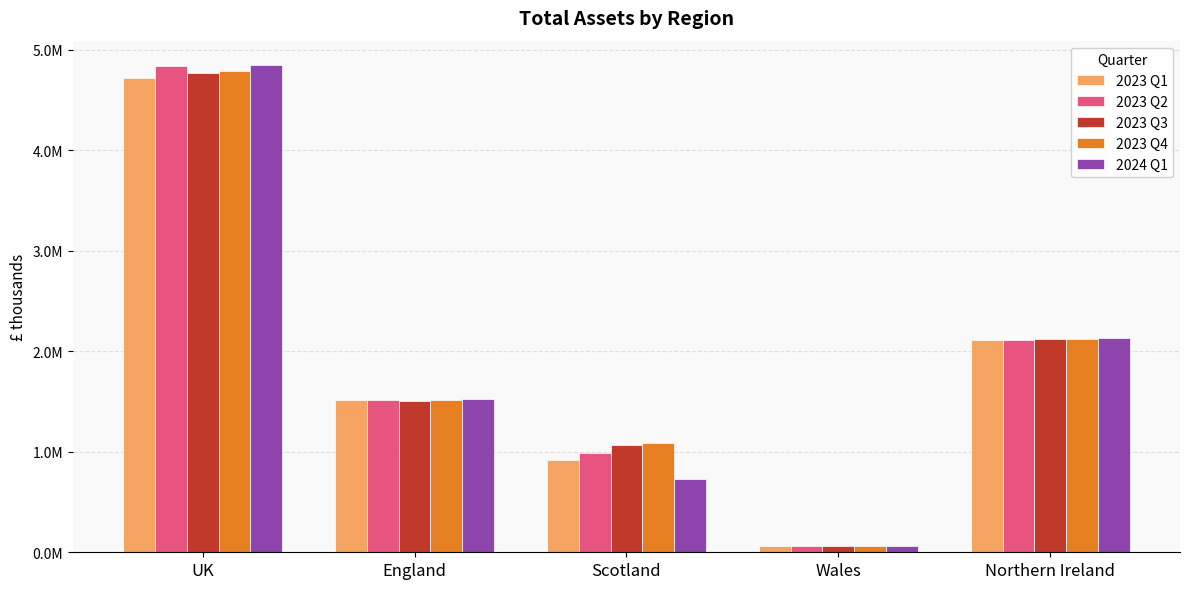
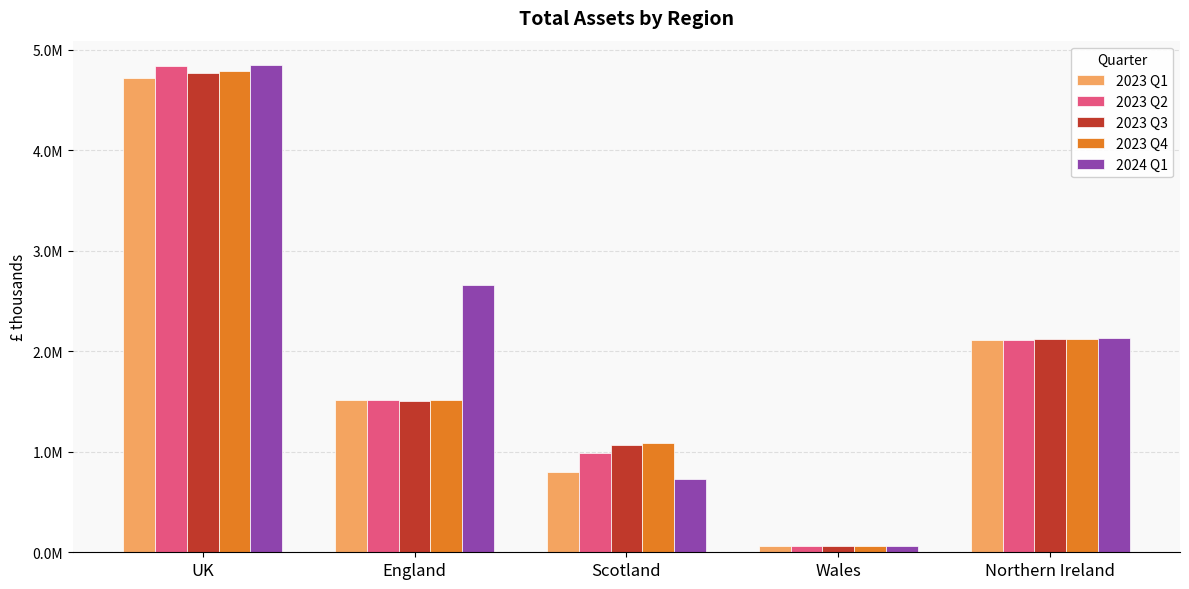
  {
    "2023 Q1": {
      "UK": 4730000,
      "England": 1520000,
-     "Scotland": 910000,
+     "Scotland": 800000,
      "Wales": 70000,
      "Northern Ireland": 2110000
    },
    "2023 Q2": {
      "UK": 4840000,
      "England": 1510000,
      "Scotland": 990000,
      "Wales": 70000,
      "Northern Ireland": 2110000
    },
    "2023 Q3": {
      "UK": 4770000,
      "England": 1510000,
      "Scotland": 1060000,
      "Wales": 70000,
      "Northern Ireland": 2130000
    },
    "2023 Q4": {
      "UK": 4790000,
      "England": 1520000,
      "Scotland": 1090000,
      "Wales": 60000,
      "Northern Ireland": 2120000
    },
    "2024 Q1": {
      "UK": 4850000,
-     "England": 1520000,
+     "England": 2660000,
      "Scotland": 730000,
      "Wales": 60000,
      "Northern Ireland": 2130000
    }
  }
